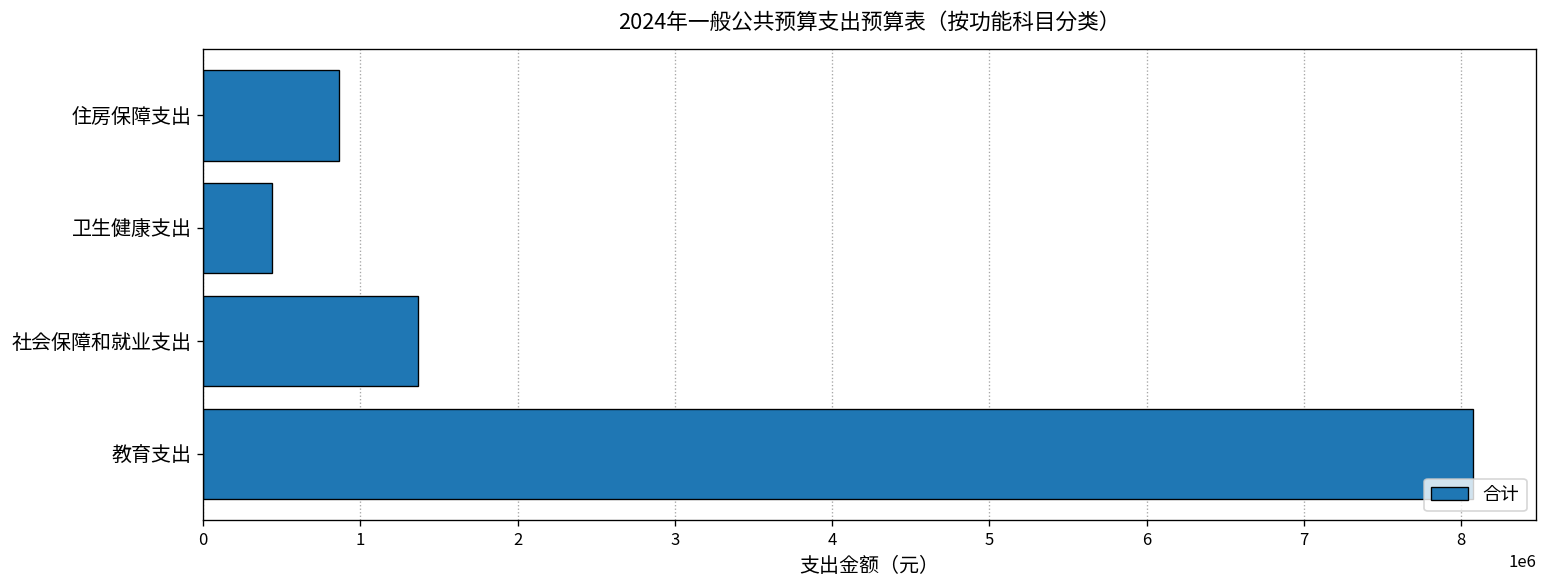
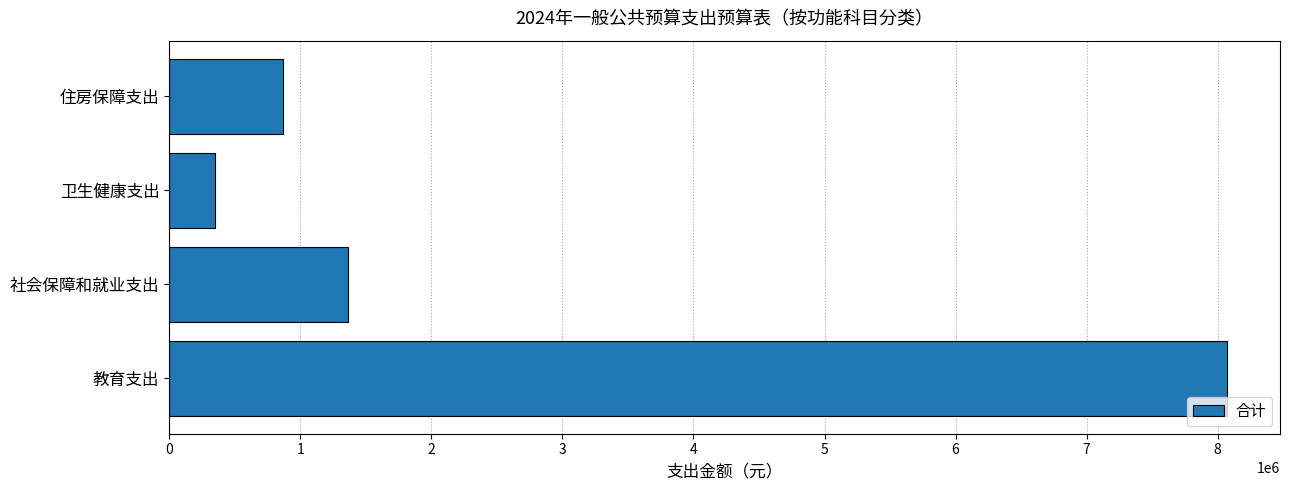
  {
    "住房保障支出": 860000,
-   "卫生健康支出": 440000,
+   "卫生健康支出": 350000,
    "社会保障和就业支出": 1370000,
    "教育支出": 8070000
  }
